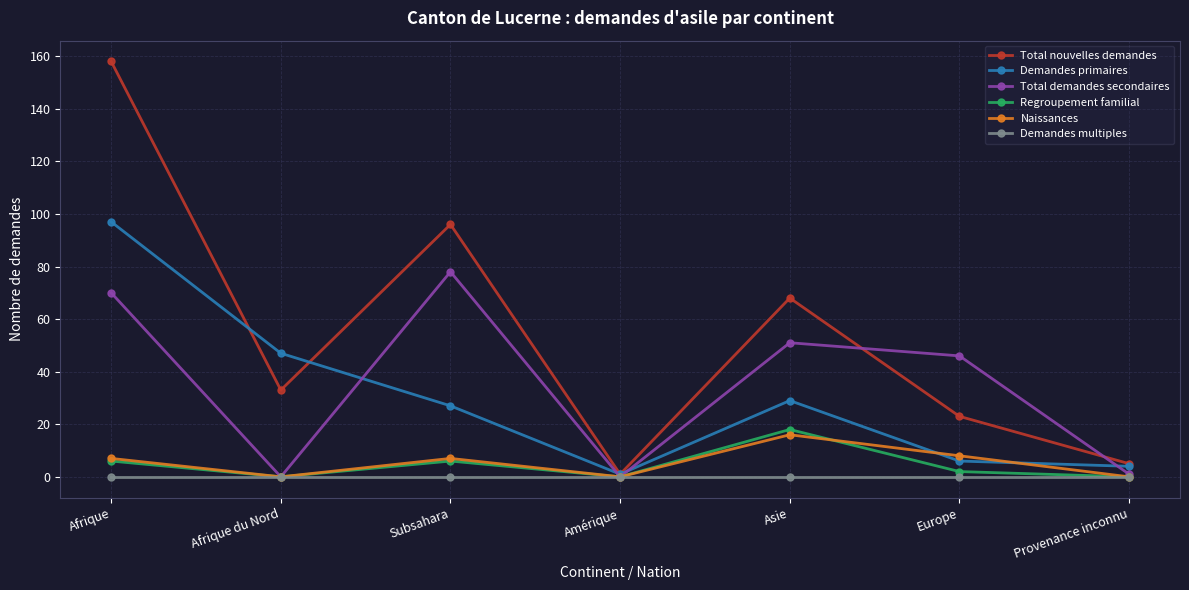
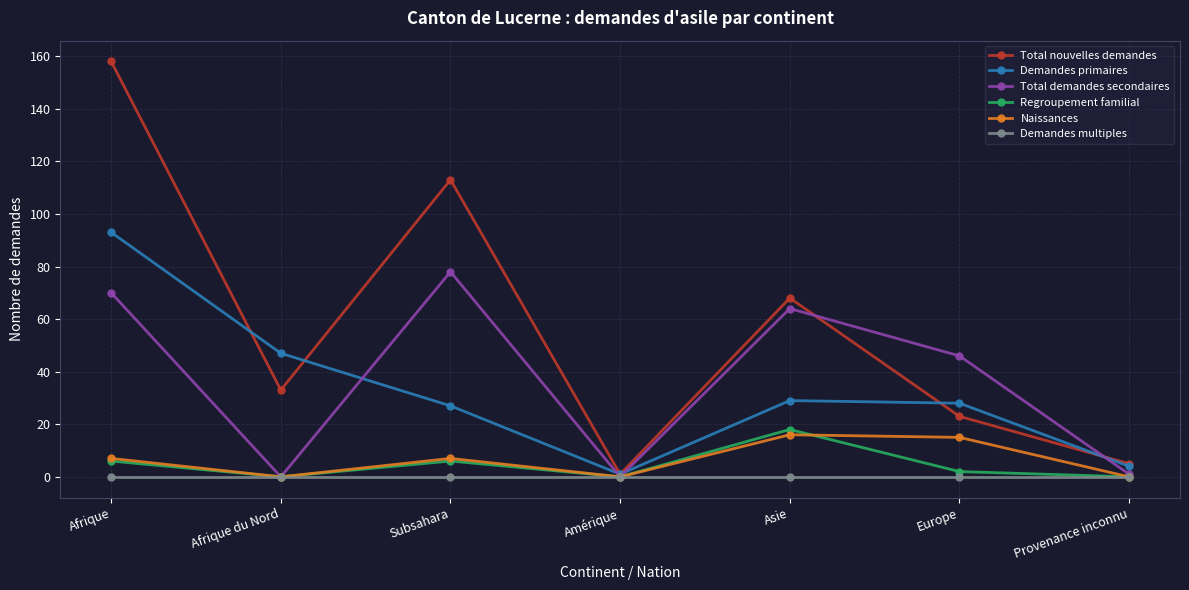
  {
    "Total nouvelles demandes": {
      "Afrique": 158,
      "Afrique du Nord": 33,
-     "Subsahara": 96,
+     "Subsahara": 113,
      "Asie": 68,
      "Europe": 23,
      "Provenance inconnu": 5
    },
    "Demandes primaires": {
-     "Afrique": 97,
+     "Afrique": 93,
      "Afrique du Nord": 47,
      "Subsahara": 27,
      "Asie": 29,
-     "Europe": 6,
+     "Europe": 28,
      "Provenance inconnu": 4
    },
    "Total demandes secondaires": {
      "Afrique": 70,
      "Subsahara": 78,
-     "Asie": 51,
+     "Asie": 64,
      "Europe": 46,
      "Provenance inconnu": 1
    },
    "Regroupement familial": {
      "Afrique": 6,
      "Subsahara": 6,
      "Asie": 18,
      "Europe": 2
    },
    "Naissances": {
      "Afrique": 7,
      "Subsahara": 7,
      "Asie": 16,
-     "Europe": 8
+     "Europe": 15
    },
    "Demandes multiples": {
      "Afrique": 0,
      "Subsahara": 0,
      "Asie": 0,
      "Europe": 0
    }
  }
